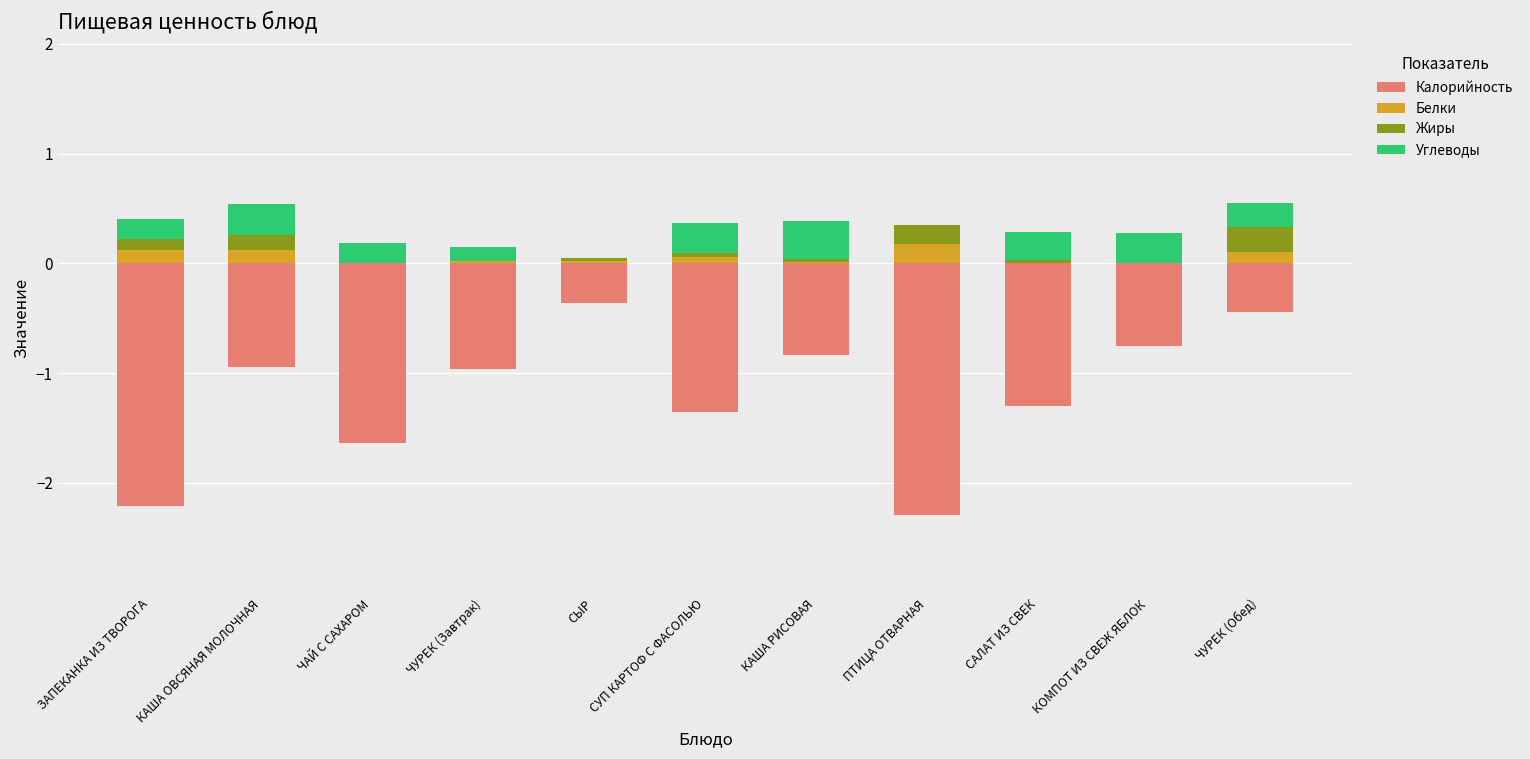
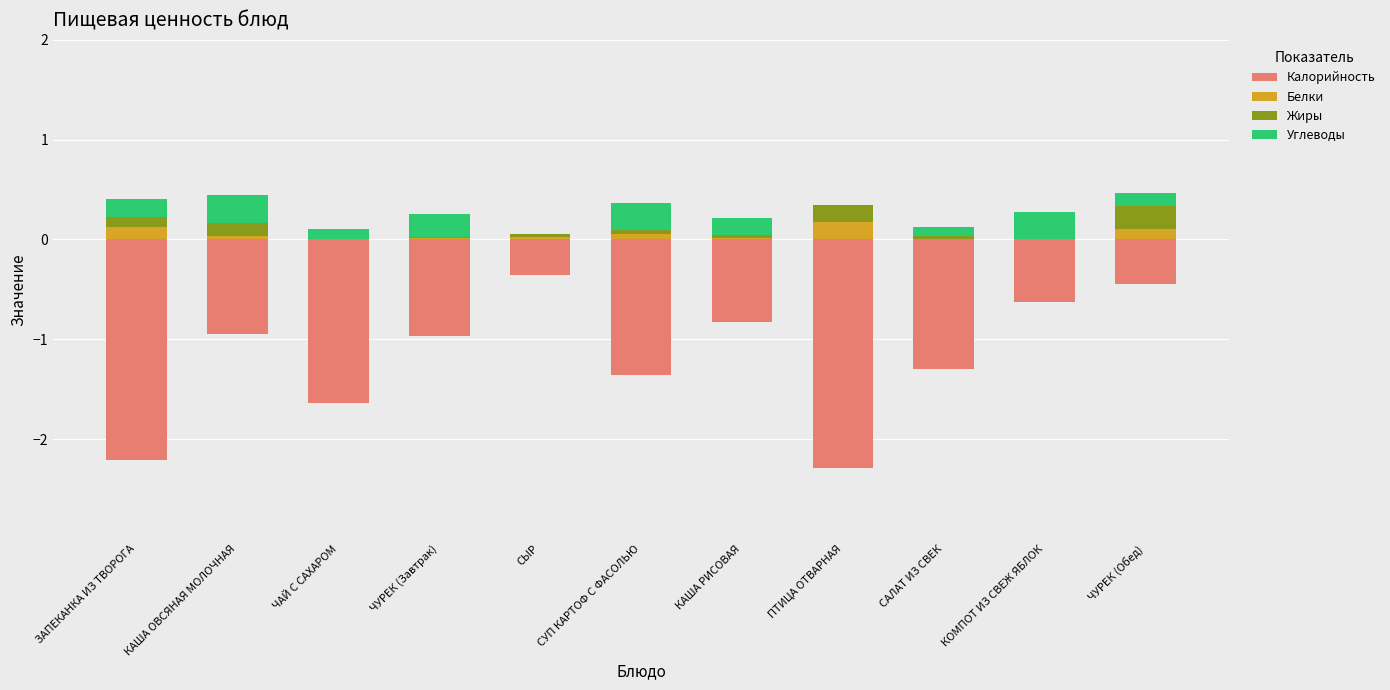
  {
    "Калорийность": {
      "ЗАПЕКАНКА ИЗ ТВОРОГА": -2.2,
      "КАША ОВСЯНАЯ МОЛОЧНАЯ": -0.9,
      "ЧАЙ С САХАРОМ": -1.6,
      "ЧУРЕК (Завтрак)": -1.0,
      "СЫР": -0.4,
      "СУП КАРТОФ С ФАСОЛЬЮ": -1.4,
      "КАША РИСОВАЯ": -0.8,
      "ПТИЦА ОТВАРНАЯ": -2.3,
      "САЛАТ ИЗ СВЕК": -1.3,
-     "КОМПОТ ИЗ СВЕЖ ЯБЛОК": -0.7,
+     "КОМПОТ ИЗ СВЕЖ ЯБЛОК": -0.6,
      "ЧУРЕК (Обед)": -0.4
    },
    "Белки": {
      "ЗАПЕКАНКА ИЗ ТВОРОГА": 0.1,
-     "КАША ОВСЯНАЯ МОЛОЧНАЯ": 0.1,
+     "КАША ОВСЯНАЯ МОЛОЧНАЯ": 0.0,
      "СУП КАРТОФ С ФАСОЛЬЮ": 0.1,
      "ПТИЦА ОТВАРНАЯ": 0.2,
      "ЧУРЕК (Обед)": 0.1
    },
    "Жиры": {
      "ЗАПЕКАНКА ИЗ ТВОРОГА": 0.1,
      "КАША ОВСЯНАЯ МОЛОЧНАЯ": 0.1,
      "ЧАЙ С САХАРОМ": 0.0,
      "СЫР": 0.0,
      "СУП КАРТОФ С ФАСОЛЬЮ": 0.0,
      "ПТИЦА ОТВАРНАЯ": 0.2,
      "ЧУРЕК (Обед)": 0.2
    },
    "Углеводы": {
      "ЗАПЕКАНКА ИЗ ТВОРОГА": 0.2,
      "КАША ОВСЯНАЯ МОЛОЧНАЯ": 0.3,
-     "ЧАЙ С САХАРОМ": 0.2,
-     "ЧУРЕК (Завтрак)": 0.1,
+     "ЧАЙ С САХАРОМ": 0.1,
+     "ЧУРЕК (Завтрак)": 0.2,
      "СЫР": 0.0,
      "СУП КАРТОФ С ФАСОЛЬЮ": 0.3,
-     "КАША РИСОВАЯ": 0.3,
-     "САЛАТ ИЗ СВЕК": 0.3,
+     "КАША РИСОВАЯ": 0.2,
+     "САЛАТ ИЗ СВЕК": 0.1,
      "КОМПОТ ИЗ СВЕЖ ЯБЛОК": 0.3,
-     "ЧУРЕК (Обед)": 0.2
+     "ЧУРЕК (Обед)": 0.1
    }
  }
